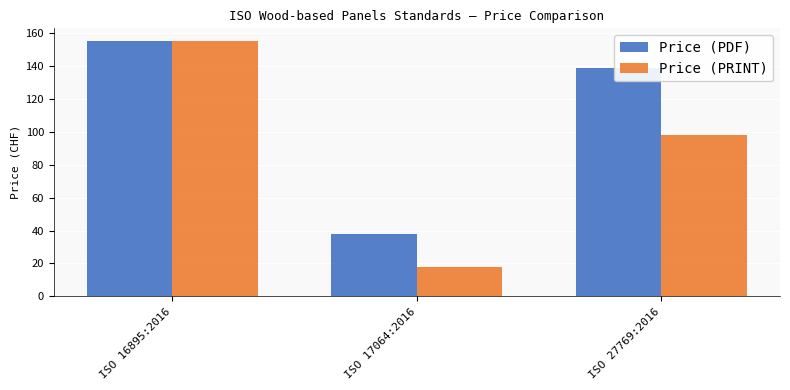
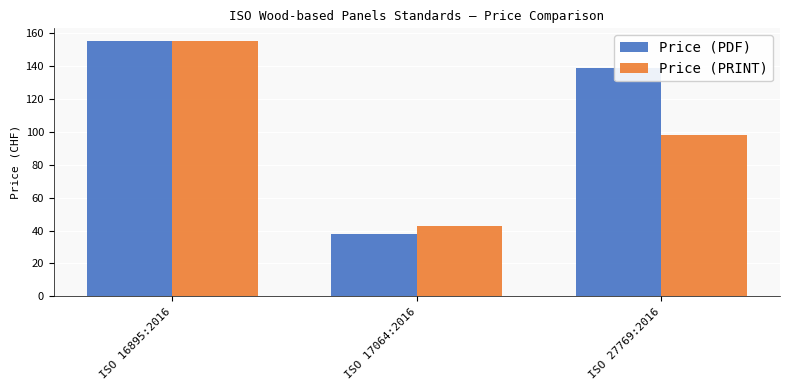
  {
    "Price (PDF)": {
      "ISO 16895:2016": 155,
      "ISO 17064:2016": 38
    },
    "Price (PRINT)": {
      "ISO 16895:2016": 155,
-     "ISO 17064:2016": 18,
+     "ISO 17064:2016": 43,
      "ISO 27769:2016": 98
    }
  }
